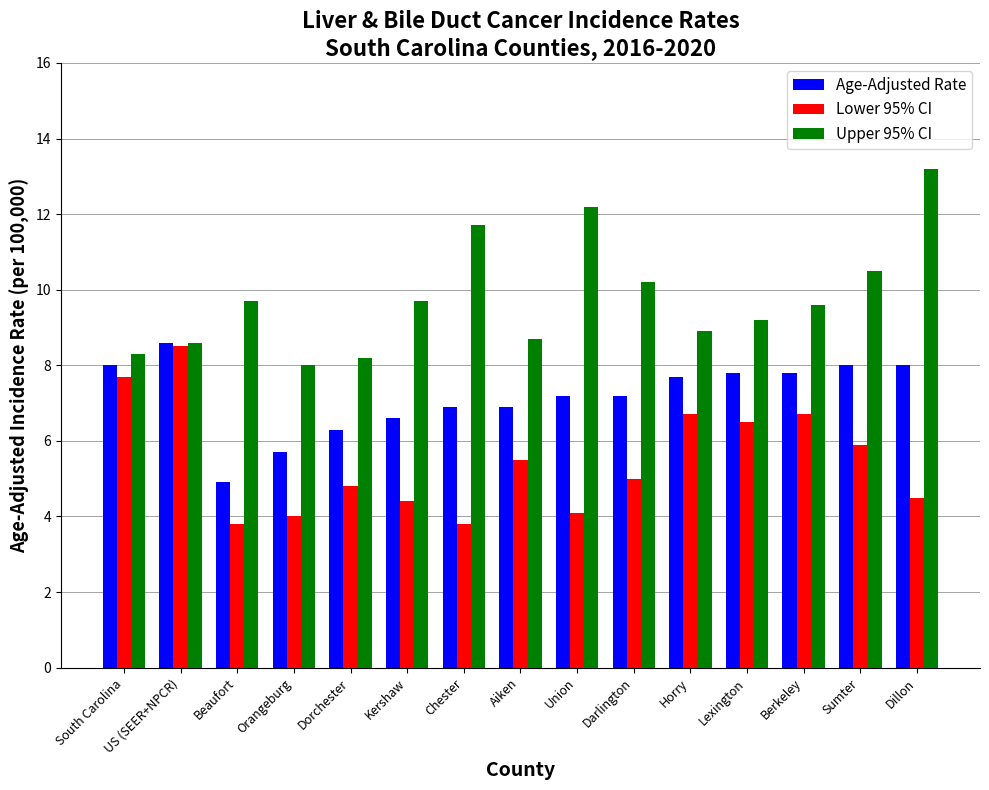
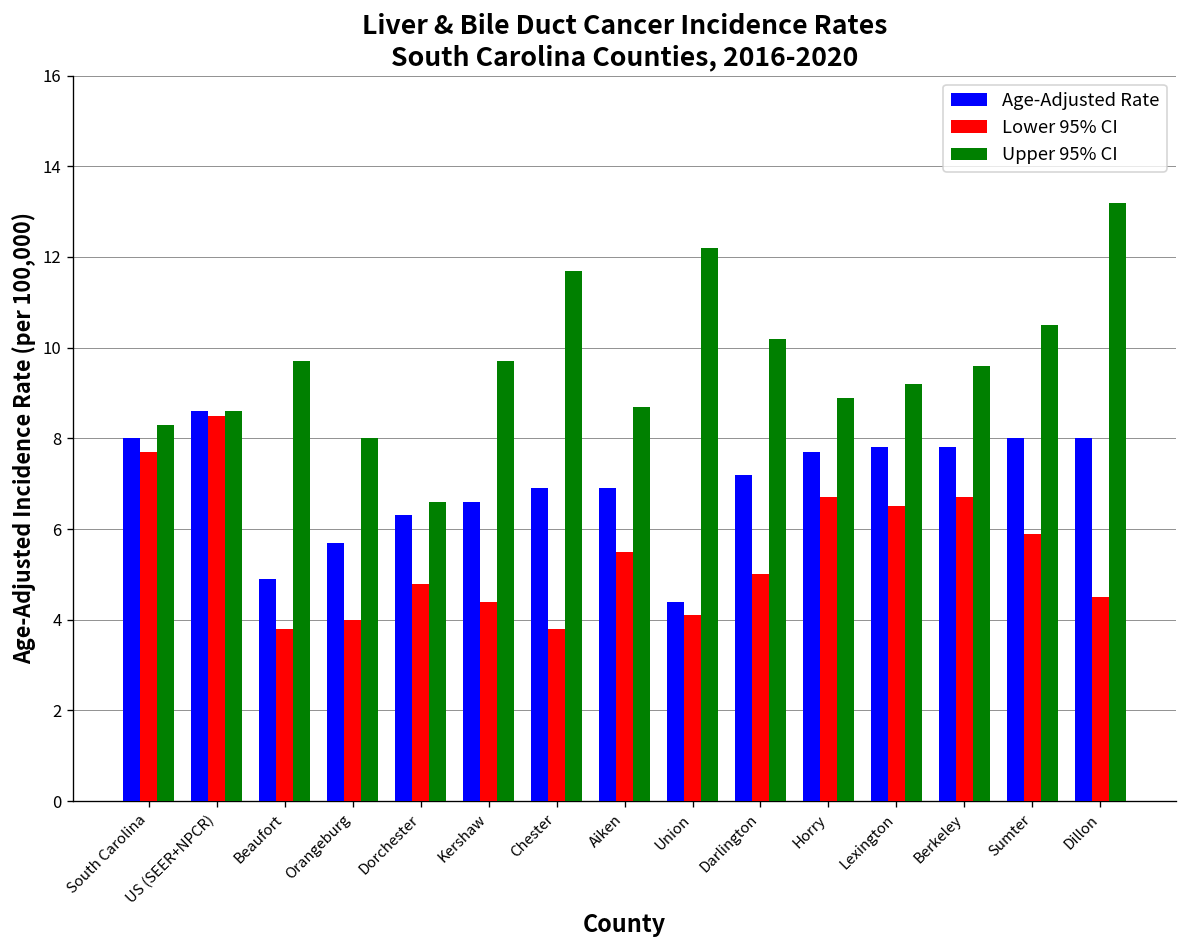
  {
    "Age-Adjusted Rate": {
      "South Carolina": 8.0,
      "US (SEER+NPCR)": 8.6,
      "Beaufort": 4.9,
      "Orangeburg": 5.7,
      "Dorchester": 6.3,
      "Kershaw": 6.6,
      "Chester": 6.9,
      "Aiken": 6.9,
-     "Union": 7.2,
+     "Union": 4.4,
      "Darlington": 7.2,
      "Horry": 7.7,
      "Lexington": 7.8,
      "Berkeley": 7.8,
      "Sumter": 8.0,
      "Dillon": 8.0
    },
    "Lower 95% CI": {
      "South Carolina": 7.7,
      "US (SEER+NPCR)": 8.5,
      "Beaufort": 3.8,
      "Orangeburg": 4.0,
      "Dorchester": 4.8,
      "Kershaw": 4.4,
      "Chester": 3.8,
      "Aiken": 5.5,
      "Union": 4.1,
      "Darlington": 5.0,
      "Horry": 6.7,
      "Lexington": 6.5,
      "Berkeley": 6.7,
      "Sumter": 5.9,
      "Dillon": 4.5
    },
    "Upper 95% CI": {
      "South Carolina": 8.3,
      "US (SEER+NPCR)": 8.6,
      "Beaufort": 9.7,
      "Orangeburg": 8.0,
-     "Dorchester": 8.2,
+     "Dorchester": 6.6,
      "Kershaw": 9.7,
      "Chester": 11.7,
      "Aiken": 8.7,
      "Union": 12.2,
      "Darlington": 10.2,
      "Horry": 8.9,
      "Lexington": 9.2,
      "Berkeley": 9.6,
      "Sumter": 10.5,
      "Dillon": 13.2
    }
  }
